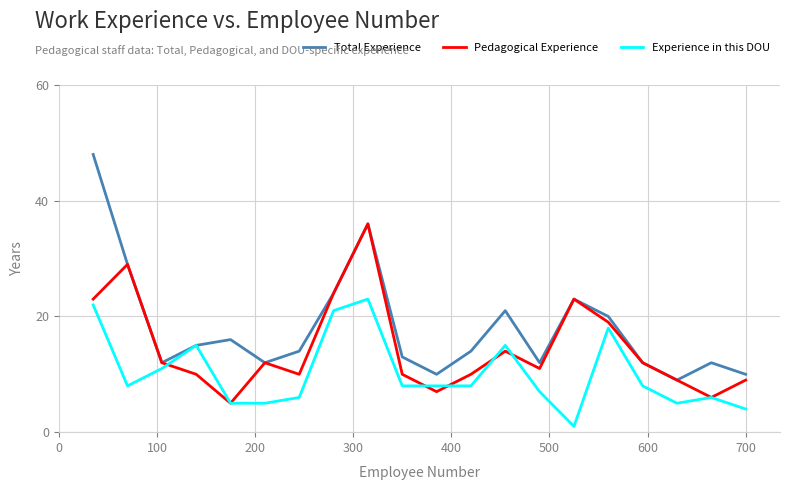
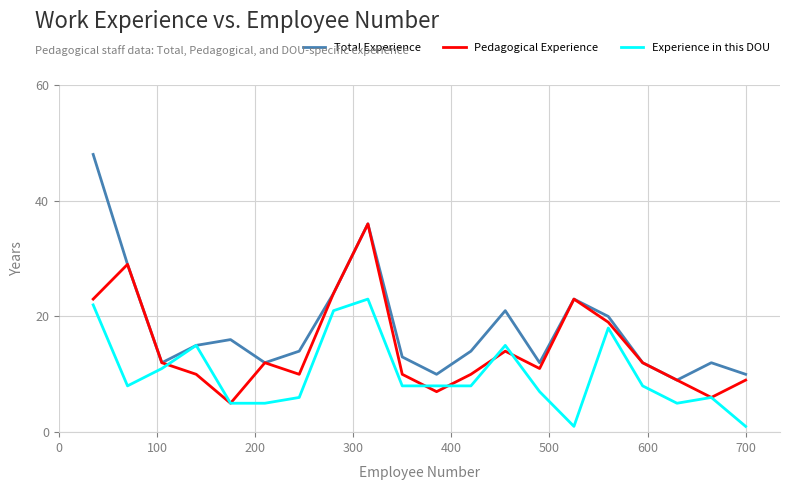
  {
    "Total Experience": {
      "700": 10
    },
    "Pedagogical Experience": {
      "700": 9
    },
    "Experience in this DOU": {
-     "700": 4
+     "700": 1
    }
  }
